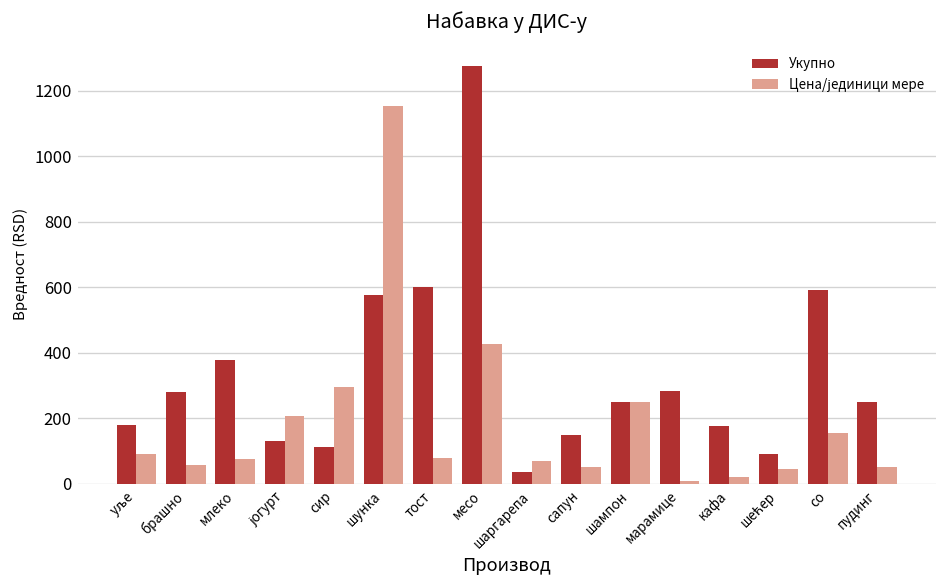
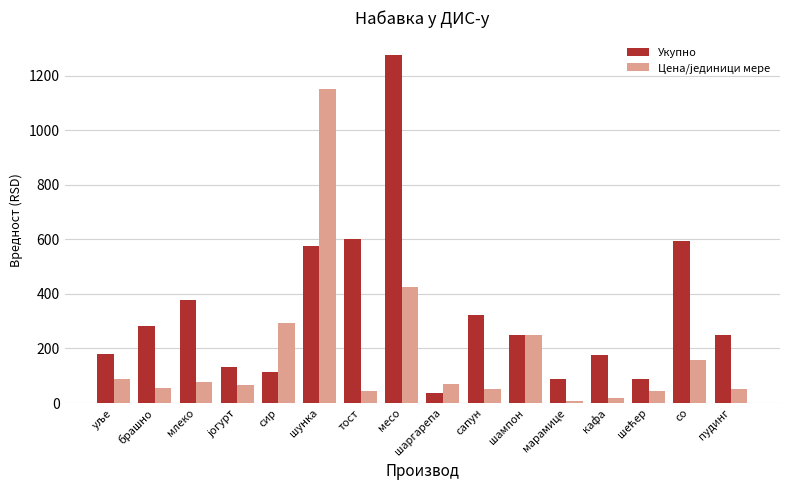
  {
    "Укупно": {
      "уље": 180,
      "брашно": 280,
      "млеко": 380,
      "јогурт": 130,
      "сир": 110,
      "шунка": 580,
      "тост": 600,
      "месо": 1280,
      "шаргарепа": 40,
-     "сапун": 150,
+     "сапун": 320,
      "шампон": 250,
-     "марамице": 280,
+     "марамице": 90,
      "кафа": 180,
      "шећер": 90,
      "со": 590,
      "пудинг": 250
    },
    "Цена/јединици мере": {
      "уље": 90,
      "брашно": 60,
      "млеко": 80,
-     "јогурт": 210,
+     "јогурт": 70,
      "сир": 290,
      "шунка": 1150,
-     "тост": 80,
+     "тост": 50,
      "месо": 430,
      "шаргарепа": 70,
      "сапун": 50,
      "шампон": 250,
      "кафа": 20,
      "шећер": 50,
      "со": 160,
      "пудинг": 50
    }
  }
